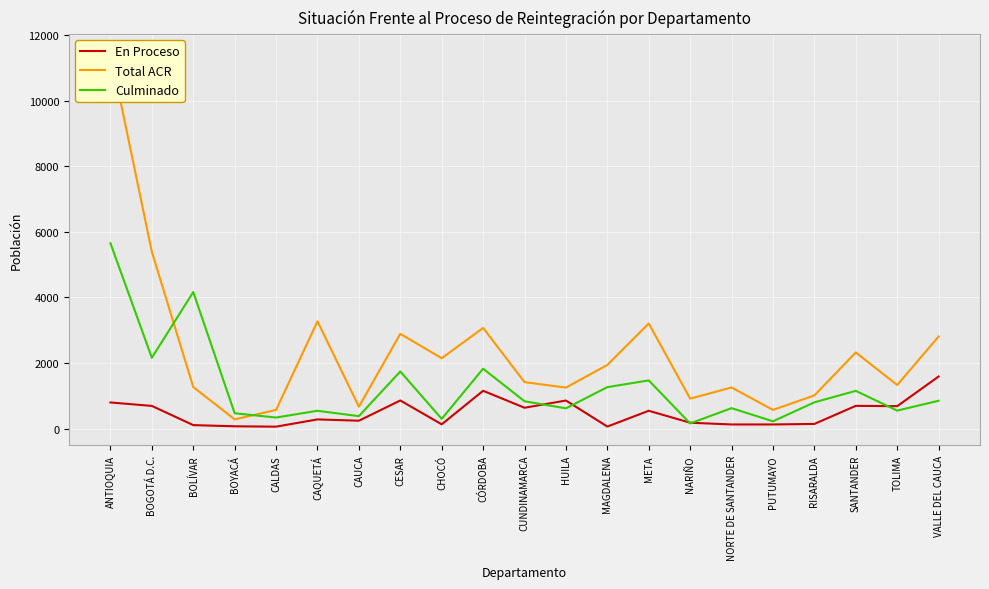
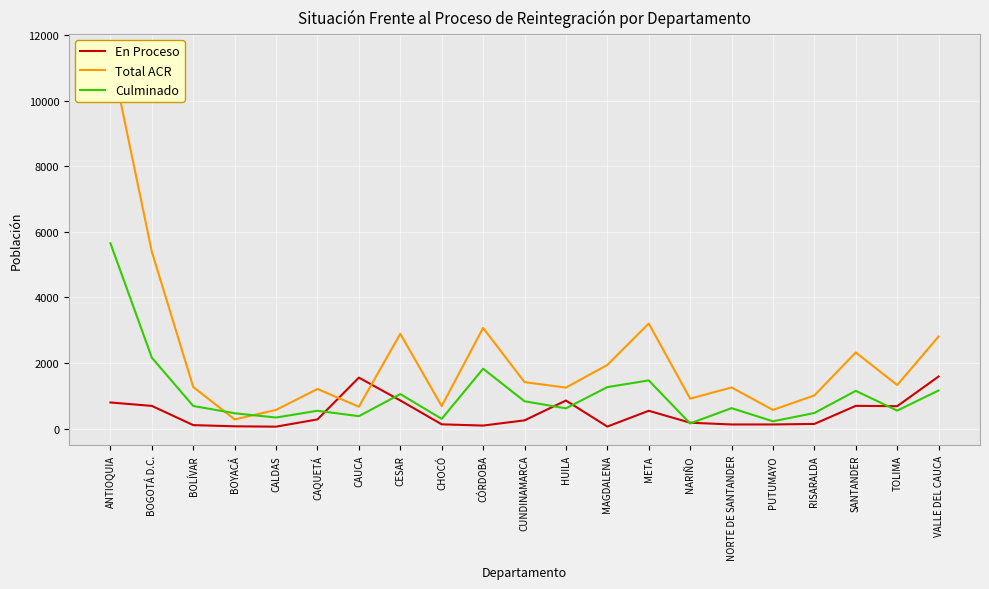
  {
    "En Proceso": {
      "ANTIOQUIA": 800,
      "BOGOTÁ D.C.": 700,
      "BOLÍVAR": 100,
      "BOYACÁ": 100,
      "CALDAS": 100,
      "CAQUETÁ": 300,
-     "CAUCA": 200,
+     "CAUCA": 1600,
      "CESAR": 900,
      "CHOCÓ": 100,
-     "CÓRDOBA": 1200,
-     "CUNDINAMARCA": 600,
+     "CÓRDOBA": 100,
+     "CUNDINAMARCA": 300,
      "HUILA": 900,
      "MAGDALENA": 100,
      "META": 500,
      "NORTE DE SANTANDER": 100,
      "PUTUMAYO": 100,
      "RISARALDA": 100,
      "SANTANDER": 700,
      "TOLIMA": 700,
      "VALLE DEL CAUCA": 1600
    },
    "Total ACR": {
      "BOGOTÁ D.C.": 5400,
      "BOLÍVAR": 1300,
      "BOYACÁ": 300,
      "CALDAS": 600,
-     "CAQUETÁ": 3300,
+     "CAQUETÁ": 1200,
      "CAUCA": 700,
      "CESAR": 2900,
-     "CHOCÓ": 2200,
+     "CHOCÓ": 700,
      "CÓRDOBA": 3100,
      "CUNDINAMARCA": 1400,
      "HUILA": 1300,
      "MAGDALENA": 1900,
      "META": 3200,
      "NARIÑO": 900,
      "NORTE DE SANTANDER": 1300,
      "PUTUMAYO": 600,
      "RISARALDA": 1000,
      "SANTANDER": 2300,
      "TOLIMA": 1300,
      "VALLE DEL CAUCA": 2800
    },
    "Culminado": {
      "ANTIOQUIA": 5700,
      "BOGOTÁ D.C.": 2200,
-     "BOLÍVAR": 4200,
+     "BOLÍVAR": 700,
      "BOYACÁ": 500,
      "CALDAS": 300,
      "CAQUETÁ": 500,
      "CAUCA": 400,
-     "CESAR": 1700,
+     "CESAR": 1100,
      "CHOCÓ": 300,
      "CÓRDOBA": 1800,
      "CUNDINAMARCA": 800,
      "HUILA": 600,
      "MAGDALENA": 1300,
      "META": 1500,
      "NORTE DE SANTANDER": 600,
      "PUTUMAYO": 200,
-     "RISARALDA": 800,
+     "RISARALDA": 500,
      "SANTANDER": 1200,
      "TOLIMA": 600,
-     "VALLE DEL CAUCA": 900
+     "VALLE DEL CAUCA": 1200
    }
  }
